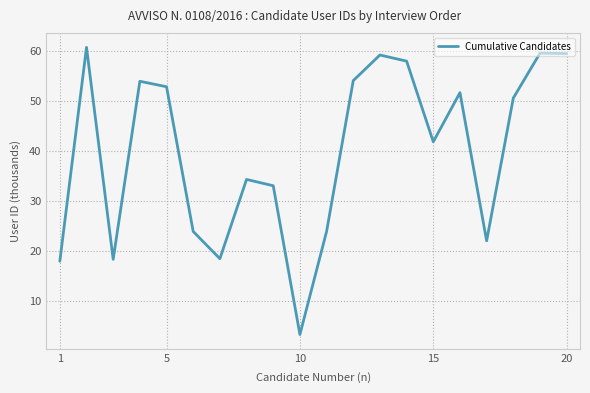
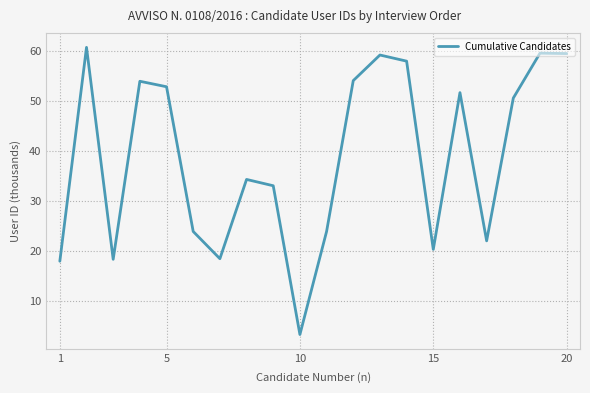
  {
    "1": 18,
    "5": 53,
    "10": 3,
-   "15": 42
+   "15": 20
  }
